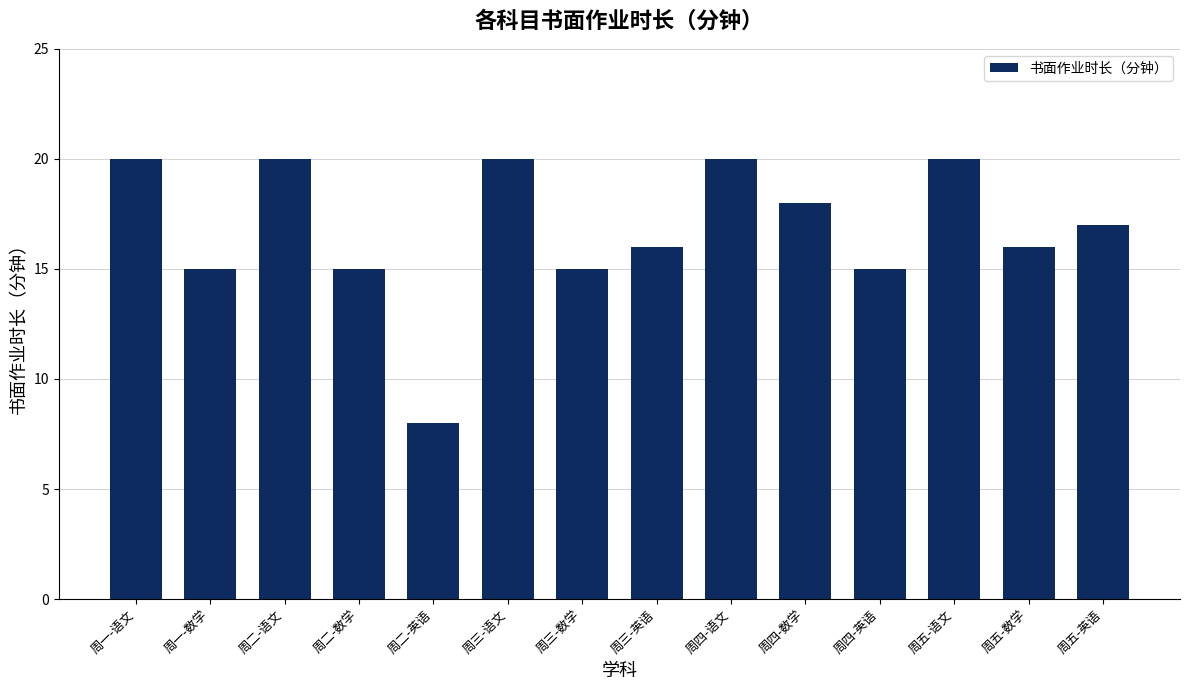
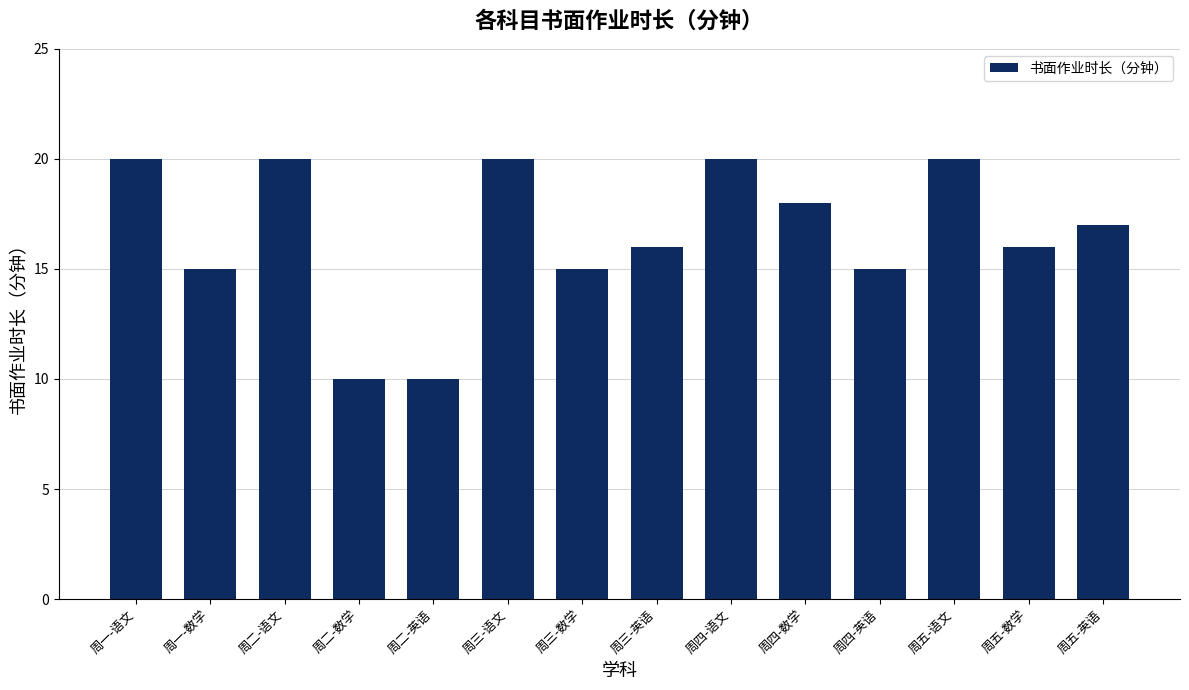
  {
    "周一-语文": 20,
    "周一-数学": 15,
    "周二-语文": 20,
-   "周二-数学": 15,
-   "周二-英语": 8,
+   "周二-数学": 10,
+   "周二-英语": 10,
    "周三-语文": 20,
    "周三-数学": 15,
    "周三-英语": 16,
    "周四-语文": 20,
    "周四-数学": 18,
    "周四-英语": 15,
    "周五-语文": 20,
    "周五-数学": 16,
    "周五-英语": 17
  }
